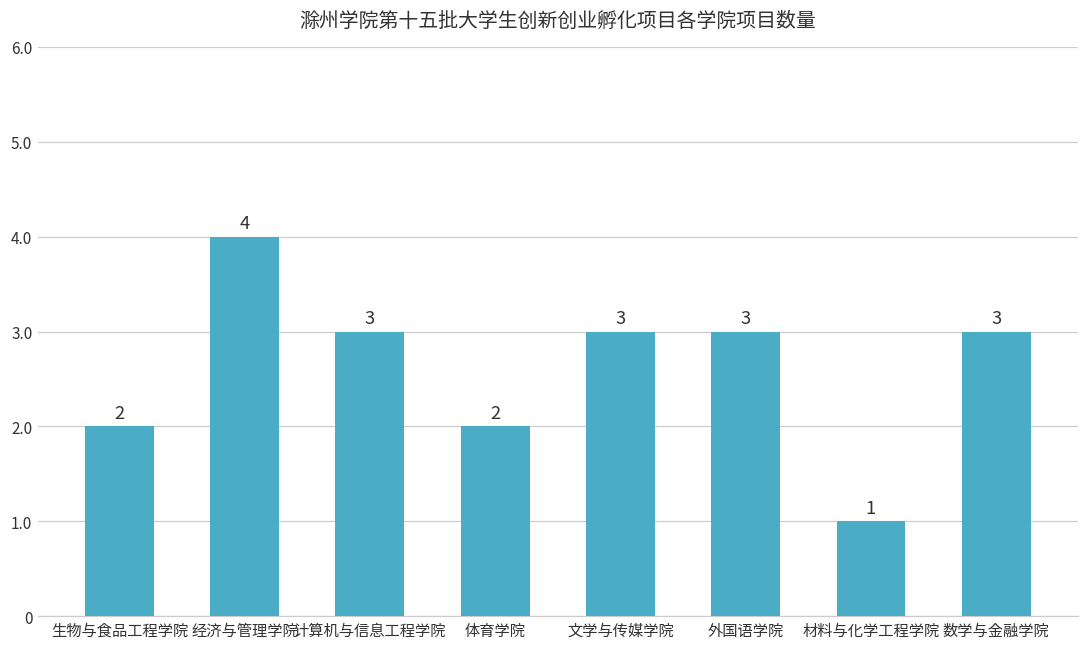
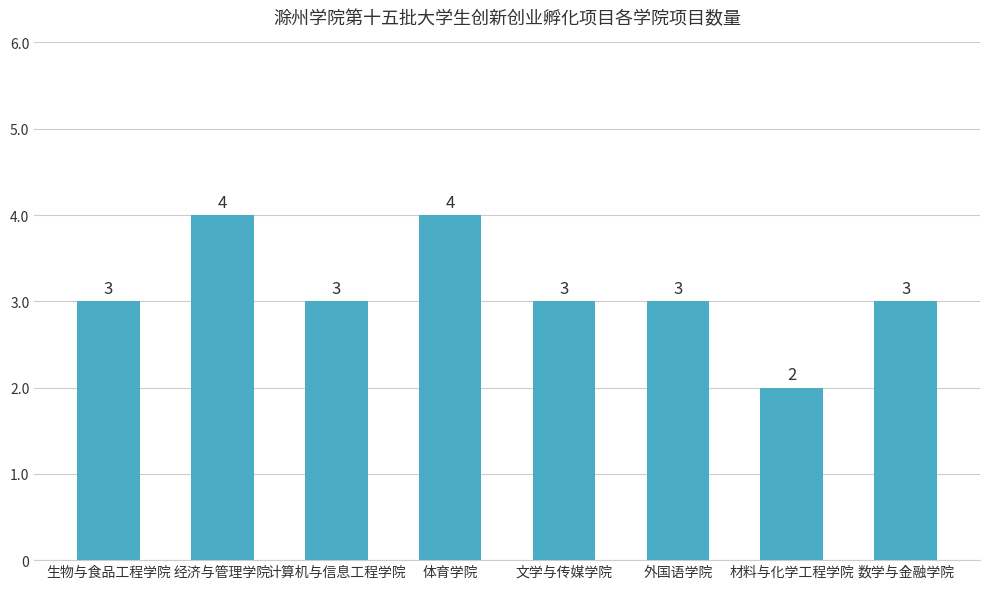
  {
-   "生物与食品工程学院": 2,
+   "生物与食品工程学院": 3,
    "经济与管理学院": 4,
    "计算机与信息工程学院": 3,
-   "体育学院": 2,
+   "体育学院": 4,
    "文学与传媒学院": 3,
    "外国语学院": 3,
-   "材料与化学工程学院": 1,
+   "材料与化学工程学院": 2,
    "数学与金融学院": 3
  }
